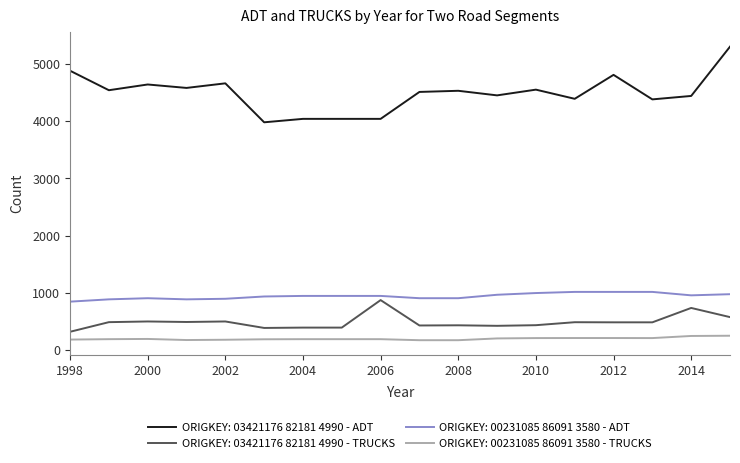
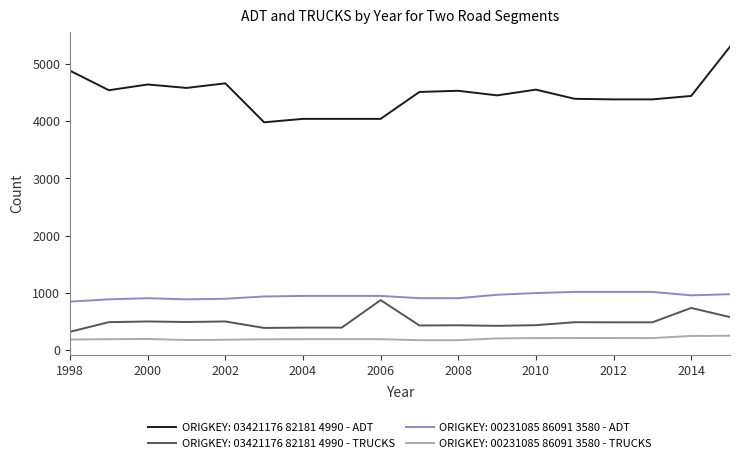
  {
    "ORIGKEY: 03421176 82181 4990 - ADT": {
      "1998": 4900,
      "2000": 4600,
      "2002": 4700,
      "2004": 4000,
      "2006": 4000,
      "2008": 4500,
      "2010": 4600,
-     "2012": 4800,
+     "2012": 4400,
      "2014": 4400
    },
    "ORIGKEY: 03421176 82181 4990 - TRUCKS": {
      "1998": 300,
      "2000": 500,
      "2002": 500,
      "2004": 400,
      "2006": 900,
      "2008": 400,
      "2010": 400,
      "2012": 500,
      "2014": 700
    }
  }
